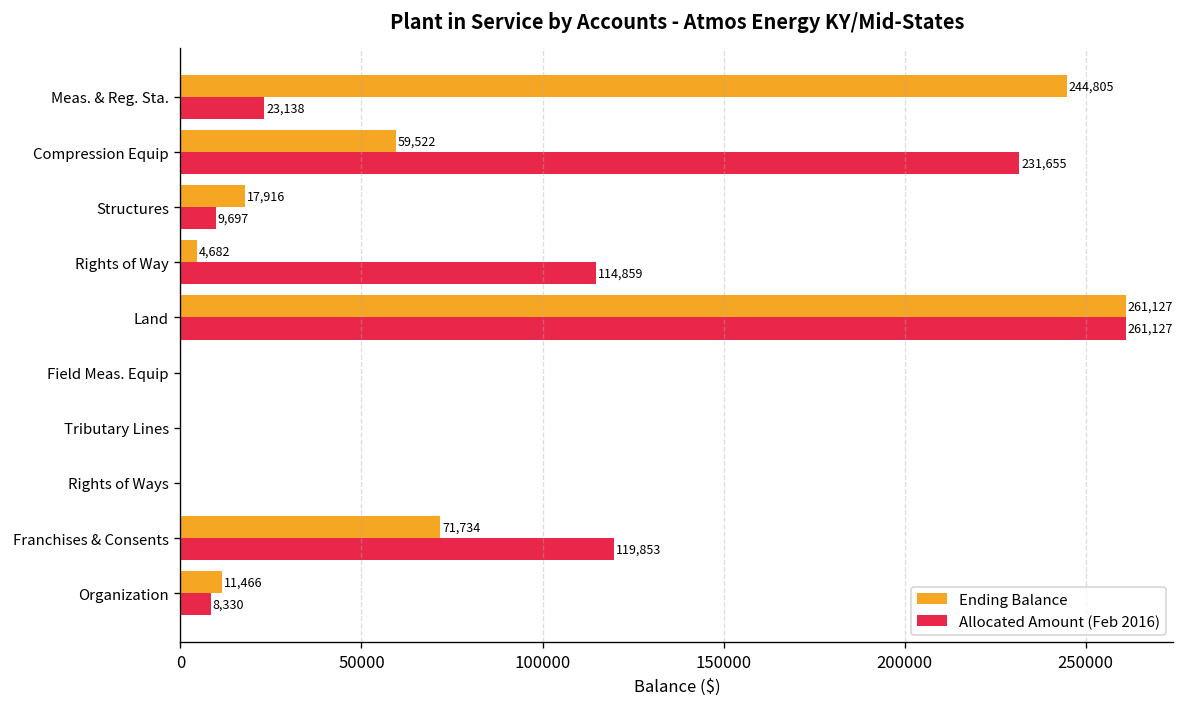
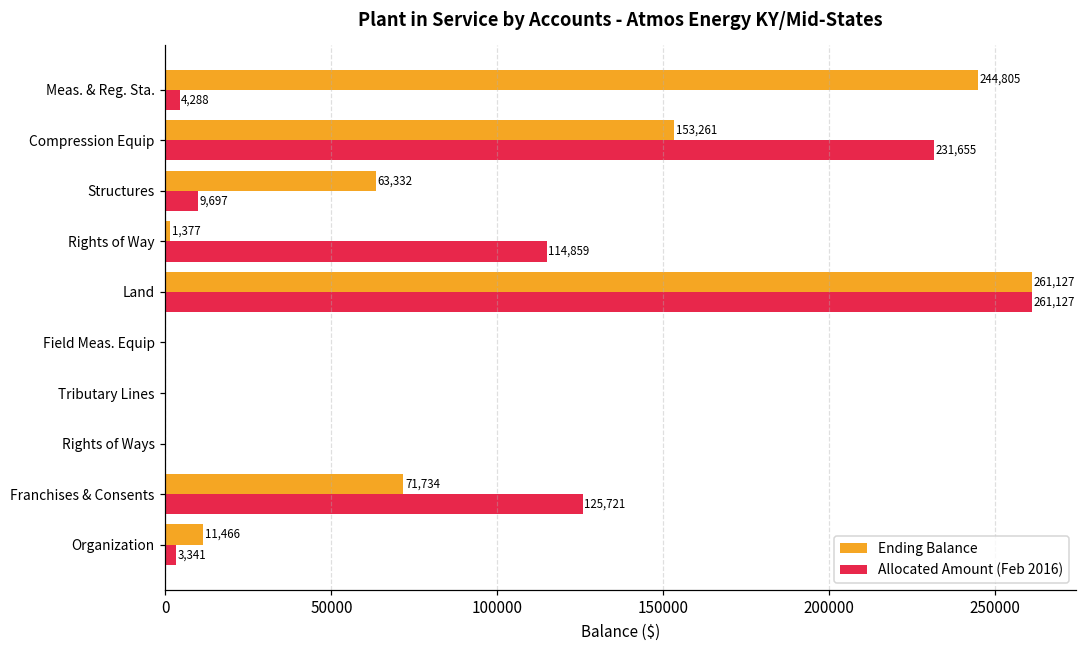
  {
    "Ending Balance": {
      "Meas. & Reg. Sta.": "244,805",
-     "Compression Equip": "59,522",
-     "Structures": "17,916",
-     "Rights of Way": "4,682",
+     "Compression Equip": "153,261",
+     "Structures": "63,332",
+     "Rights of Way": "1,377",
      "Land": "261,127",
      "Franchises & Consents": "71,734",
      "Organization": "11,466"
    },
    "Allocated Amount (Feb 2016)": {
-     "Meas. & Reg. Sta.": "23,138",
+     "Meas. & Reg. Sta.": "4,288",
      "Compression Equip": "231,655",
      "Structures": "9,697",
      "Rights of Way": "114,859",
      "Land": "261,127",
-     "Franchises & Consents": "119,853",
-     "Organization": "8,330"
+     "Franchises & Consents": "125,721",
+     "Organization": "3,341"
    }
  }
